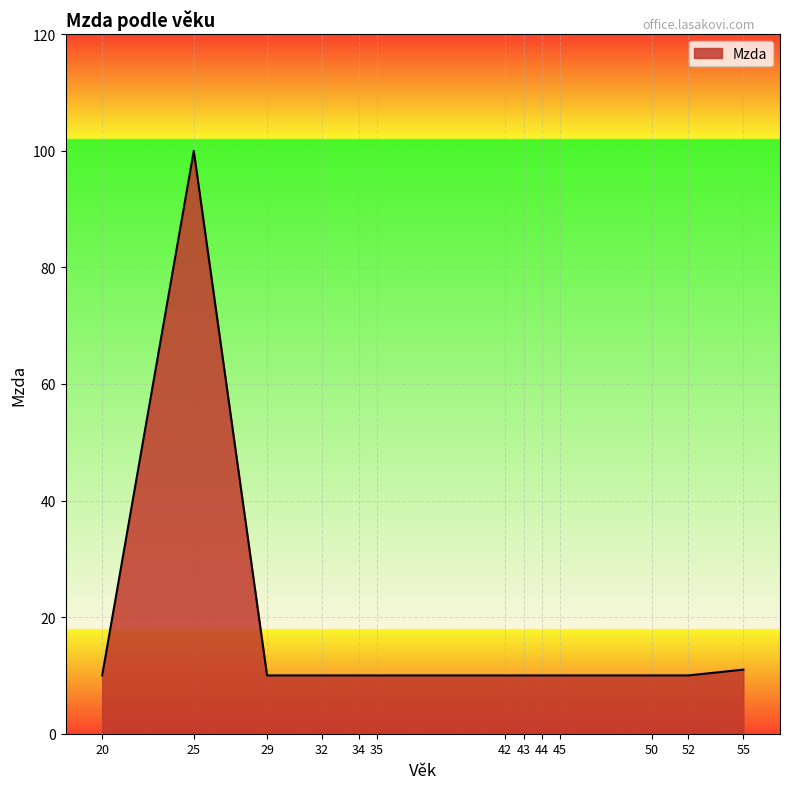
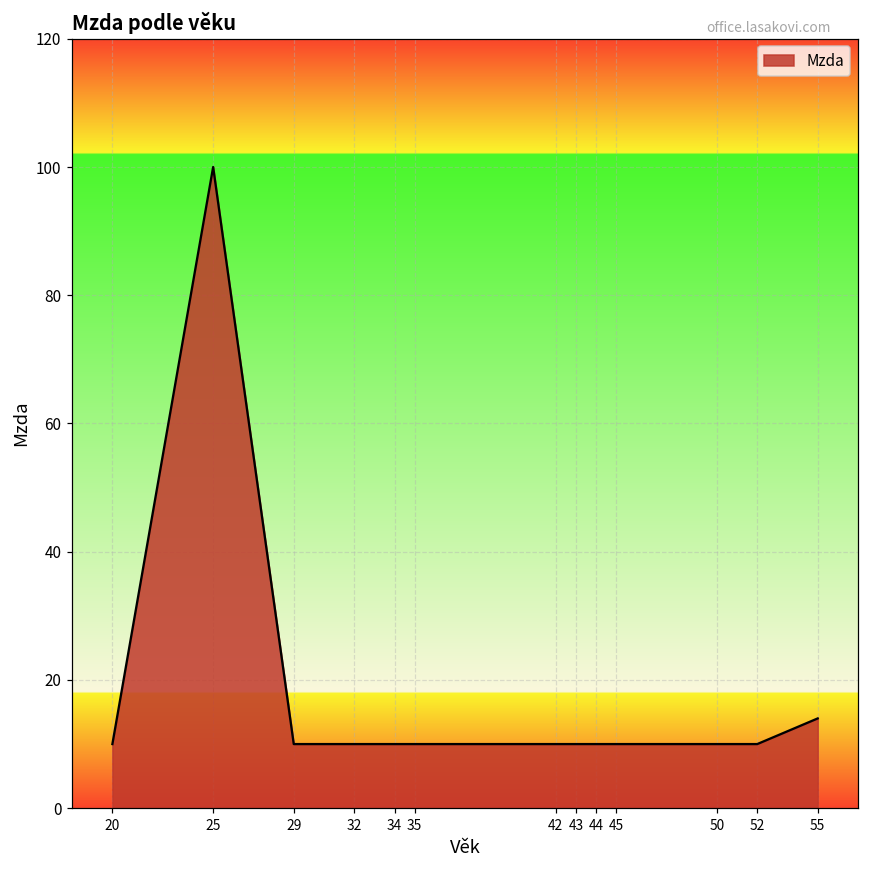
  {
    "20": 10,
    "25": 100,
    "29": 10,
    "32": 10,
    "34": 10,
    "35": 10,
    "42": 10,
    "43": 10,
    "44": 10,
    "45": 10,
    "50": 10,
    "52": 10,
-   "55": 11
+   "55": 14
  }
